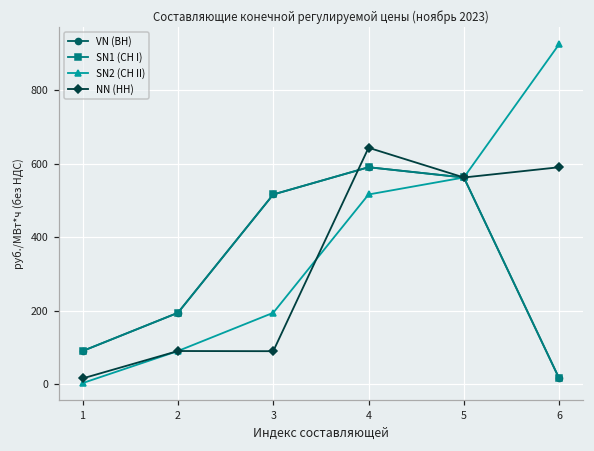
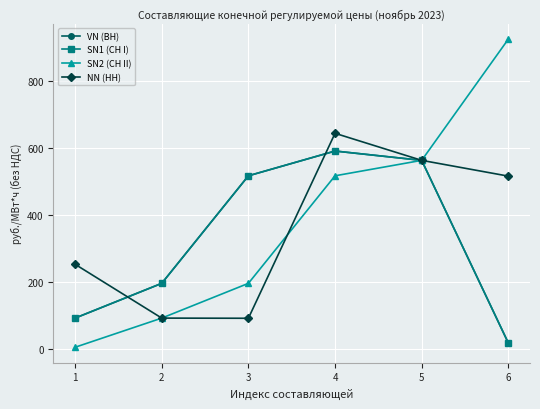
  {
    "NN (НН)": {
-     "1": 20,
+     "1": 250,
      "3": 90,
      "4": 640,
-     "6": 590
+     "6": 520
    }
  }
